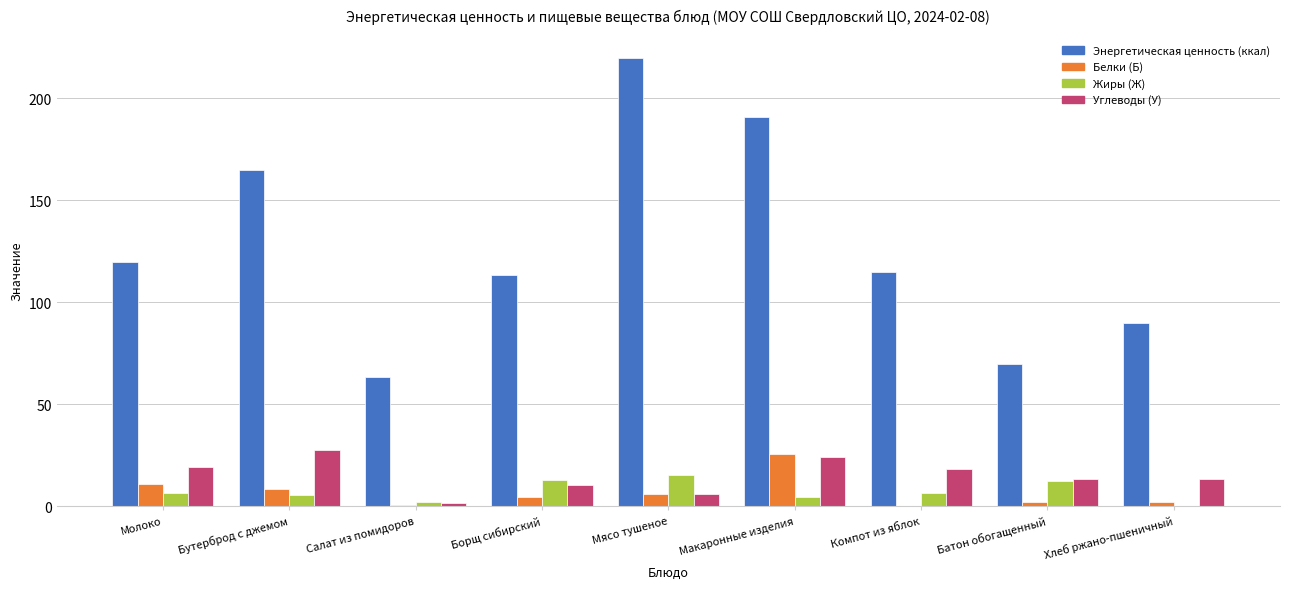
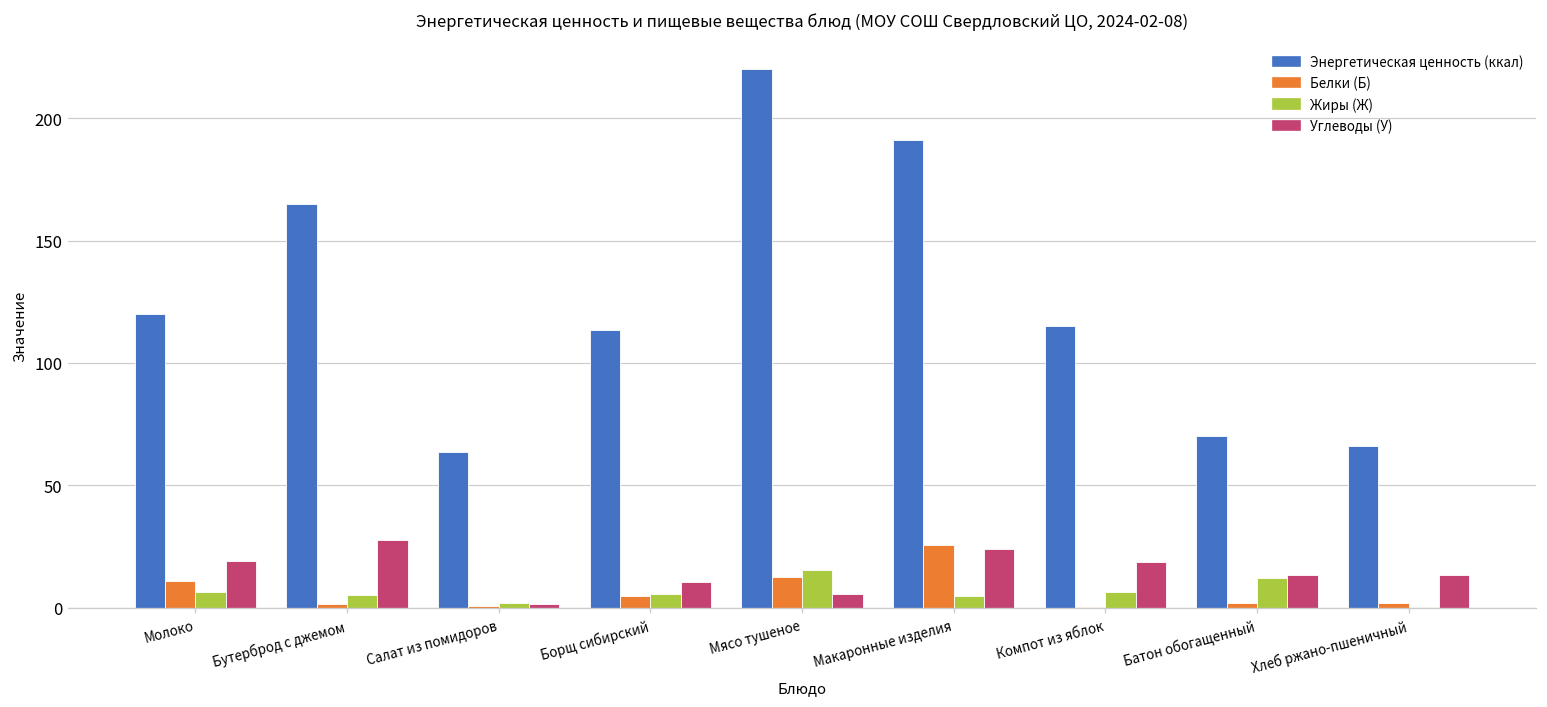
  {
    "Энергетическая ценность (ккал)": {
      "Молоко": 120,
      "Бутерброд с джемом": 165,
      "Салат из помидоров": 64,
      "Борщ сибирский": 114,
      "Мясо тушеное": 220,
      "Макаронные изделия": 191,
      "Компот из яблок": 115,
      "Батон обогащенный": 70,
-     "Хлеб ржано-пшеничный": 90
+     "Хлеб ржано-пшеничный": 66
    },
    "Белки (Б)": {
      "Молоко": 11,
-     "Бутерброд с джемом": 9,
+     "Бутерброд с джемом": 2,
      "Борщ сибирский": 5,
-     "Мясо тушеное": 6,
+     "Мясо тушеное": 13,
      "Макаронные изделия": 26,
      "Батон обогащенный": 2,
      "Хлеб ржано-пшеничный": 2
    },
    "Жиры (Ж)": {
      "Молоко": 6,
      "Бутерброд с джемом": 5,
      "Салат из помидоров": 2,
-     "Борщ сибирский": 13,
+     "Борщ сибирский": 6,
      "Мясо тушеное": 16,
      "Макаронные изделия": 5,
      "Компот из яблок": 7,
      "Батон обогащенный": 12
    },
    "Углеводы (У)": {
      "Молоко": 19,
      "Бутерброд с джемом": 28,
      "Салат из помидоров": 2,
      "Борщ сибирский": 11,
      "Мясо тушеное": 6,
      "Макаронные изделия": 24,
      "Компот из яблок": 19,
      "Батон обогащенный": 13,
      "Хлеб ржано-пшеничный": 14
    }
  }
